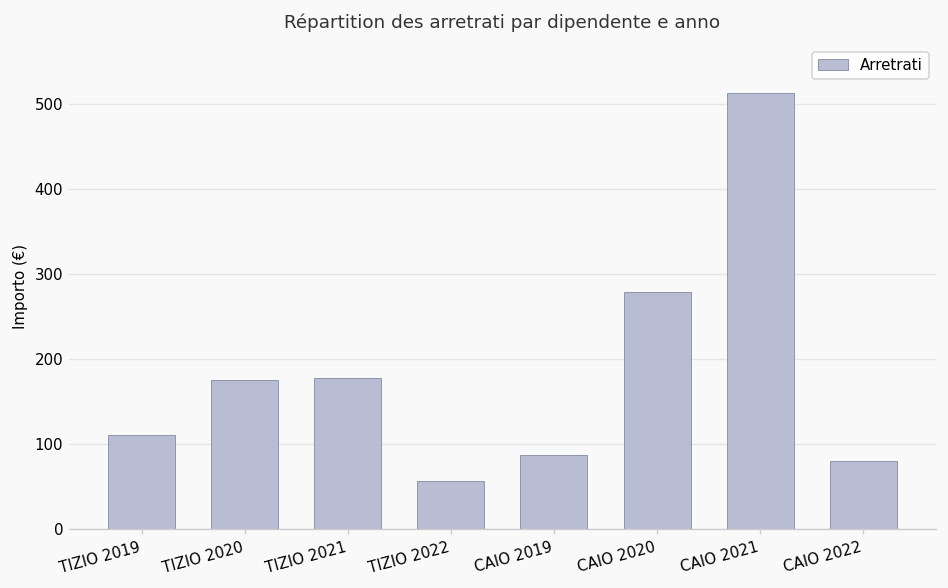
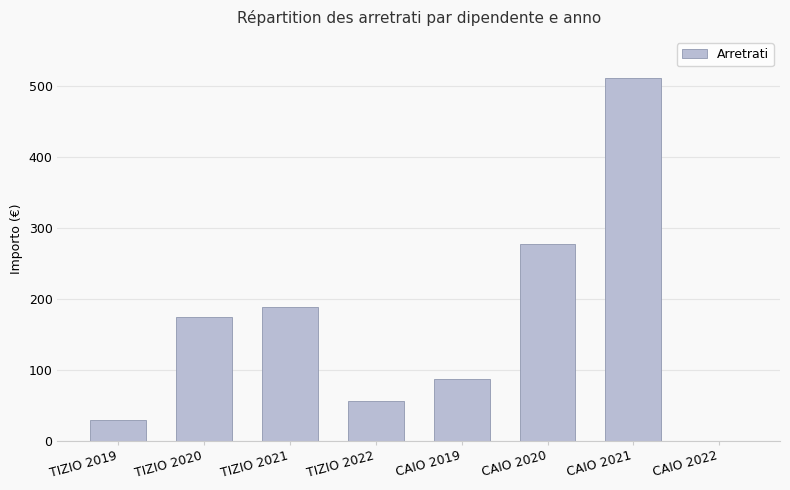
  {
-   "TIZIO 2019": 110,
+   "TIZIO 2019": 30,
    "TIZIO 2020": 170,
-   "TIZIO 2021": 180,
+   "TIZIO 2021": 190,
    "TIZIO 2022": 60,
    "CAIO 2019": 90,
    "CAIO 2020": 280,
    "CAIO 2021": 510,
-   "CAIO 2022": 80
+   "CAIO 2022": 0
  }
